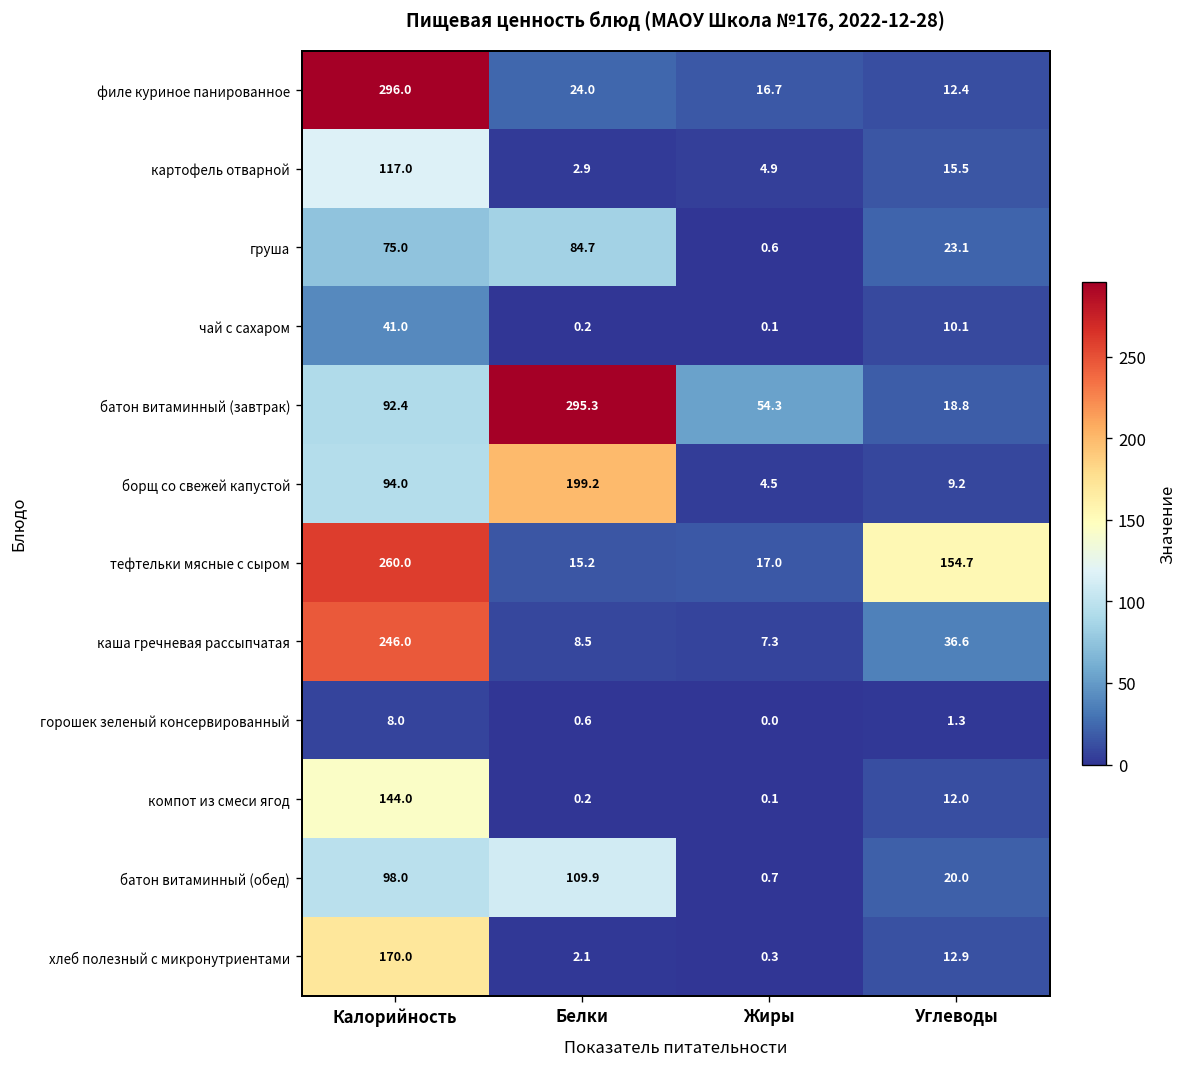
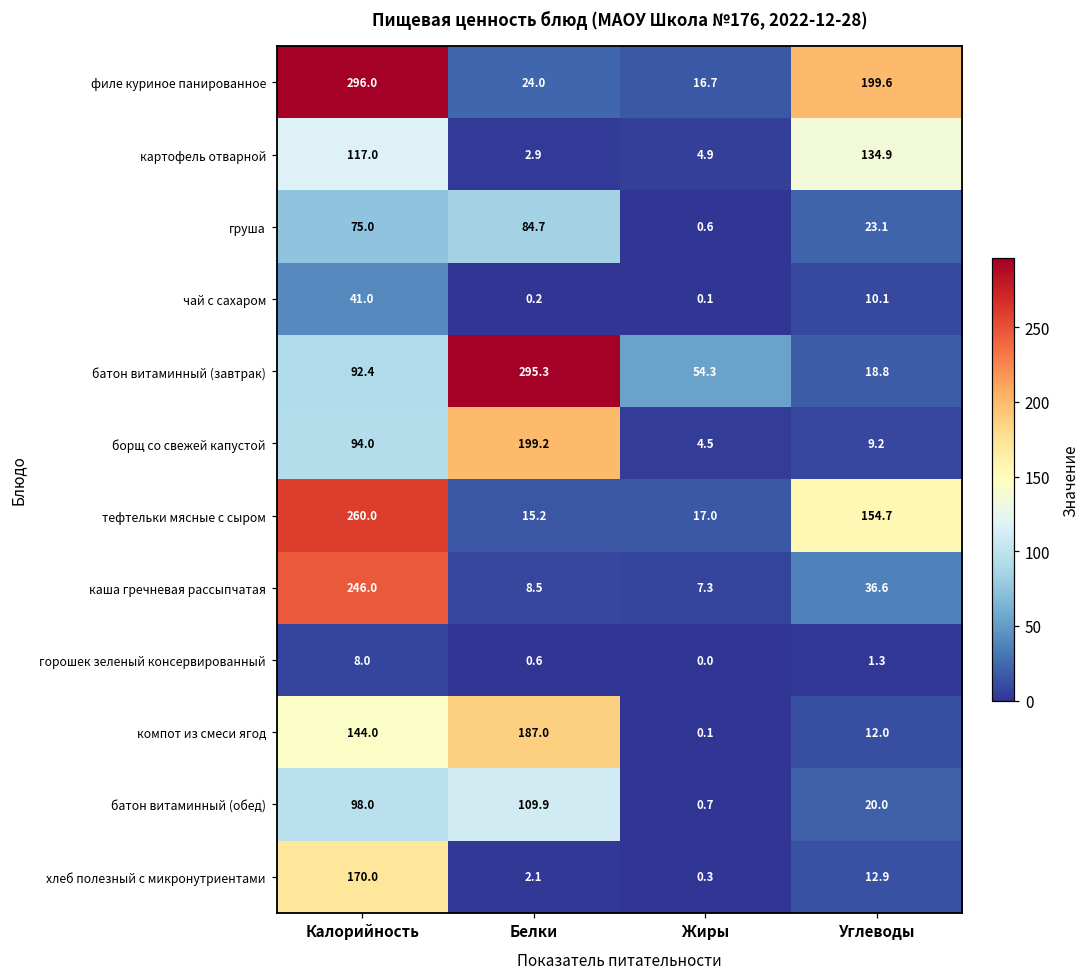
  {
    "филе куриное панированное": {
      "Калорийность": 296.0,
      "Белки": 24.0,
      "Жиры": 16.7,
-     "Углеводы": 12.4
+     "Углеводы": 199.6
    },
    "картофель отварной": {
      "Калорийность": 117.0,
      "Белки": 2.9,
      "Жиры": 4.9,
-     "Углеводы": 15.5
+     "Углеводы": 134.9
    },
    "груша": {
      "Калорийность": 75.0,
      "Белки": 84.7,
      "Жиры": 0.6,
      "Углеводы": 23.1
    },
    "чай с сахаром": {
      "Калорийность": 41.0,
      "Белки": 0.2,
      "Жиры": 0.1,
      "Углеводы": 10.1
    },
    "батон витаминный (завтрак)": {
      "Калорийность": 92.4,
      "Белки": 295.3,
      "Жиры": 54.3,
      "Углеводы": 18.8
    },
    "борщ со свежей капустой": {
      "Калорийность": 94.0,
      "Белки": 199.2,
      "Жиры": 4.5,
      "Углеводы": 9.2
    },
    "тефтельки мясные с сыром": {
      "Калорийность": 260.0,
      "Белки": 15.2,
      "Жиры": 17.0,
      "Углеводы": 154.7
    },
    "каша гречневая рассыпчатая": {
      "Калорийность": 246.0,
      "Белки": 8.5,
      "Жиры": 7.3,
      "Углеводы": 36.6
    },
    "горошек зеленый консервированный": {
      "Калорийность": 8.0,
      "Белки": 0.6,
      "Жиры": 0.0,
      "Углеводы": 1.3
    },
    "компот из смеси ягод": {
      "Калорийность": 144.0,
-     "Белки": 0.2,
+     "Белки": 187.0,
      "Жиры": 0.1,
      "Углеводы": 12.0
    },
    "батон витаминный (обед)": {
      "Калорийность": 98.0,
      "Белки": 109.9,
      "Жиры": 0.7,
      "Углеводы": 20.0
    },
    "хлеб полезный с микронутриентами": {
      "Калорийность": 170.0,
      "Белки": 2.1,
      "Жиры": 0.3,
      "Углеводы": 12.9
    }
  }
